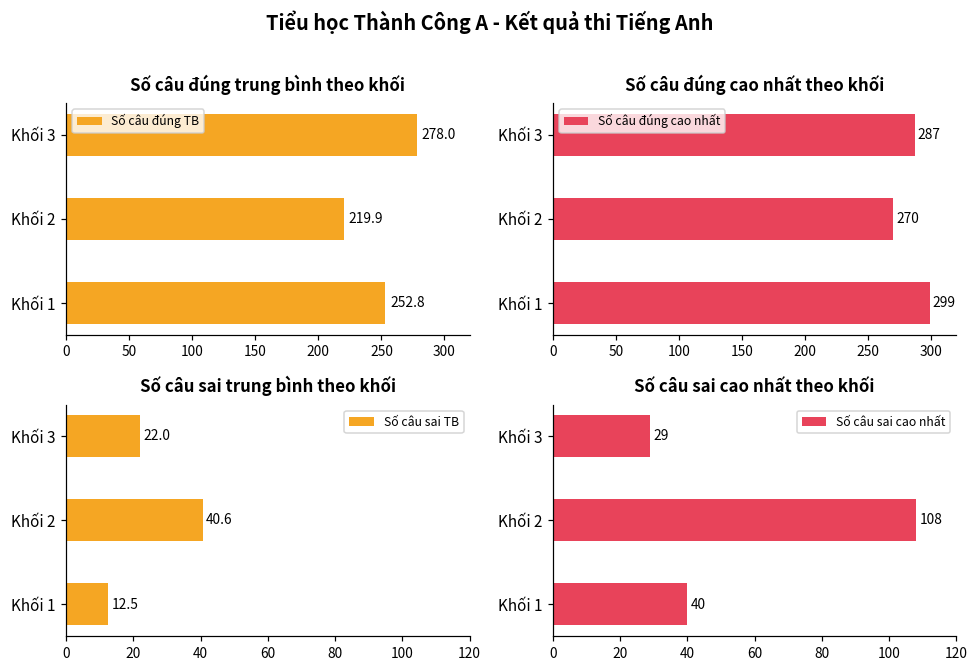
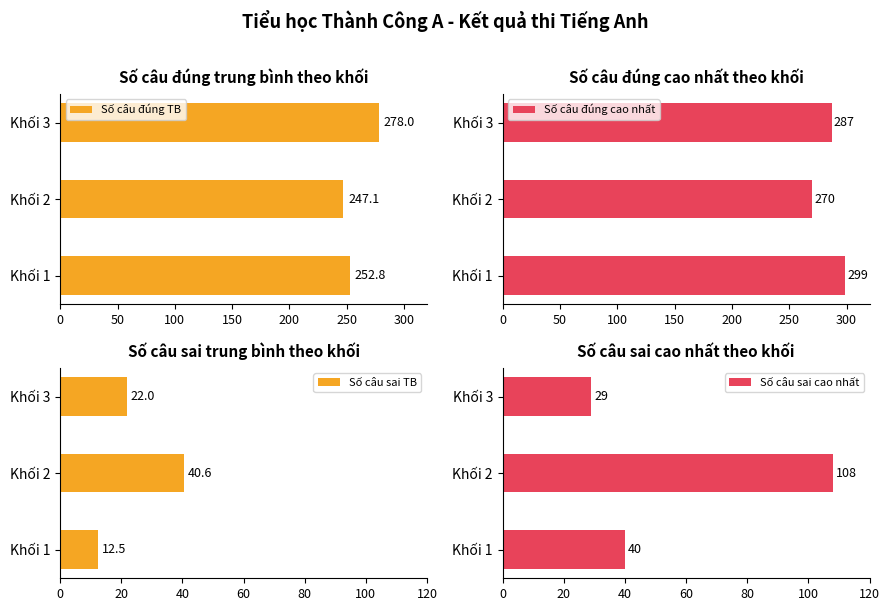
  {
    "Số câu đúng trung bình theo khối": {
      "Khối 3": 278.0,
-     "Khối 2": 219.9,
+     "Khối 2": 247.1,
      "Khối 1": 252.8
    },
    "Số câu đúng cao nhất theo khối": {
      "Khối 3": 287,
      "Khối 2": 270,
      "Khối 1": 299
    },
    "Số câu sai trung bình theo khối": {
      "Khối 3": 22.0,
      "Khối 2": 40.6,
      "Khối 1": 12.5
    },
    "Số câu sai cao nhất theo khối": {
      "Khối 3": 29,
      "Khối 2": 108,
      "Khối 1": 40
    }
  }
